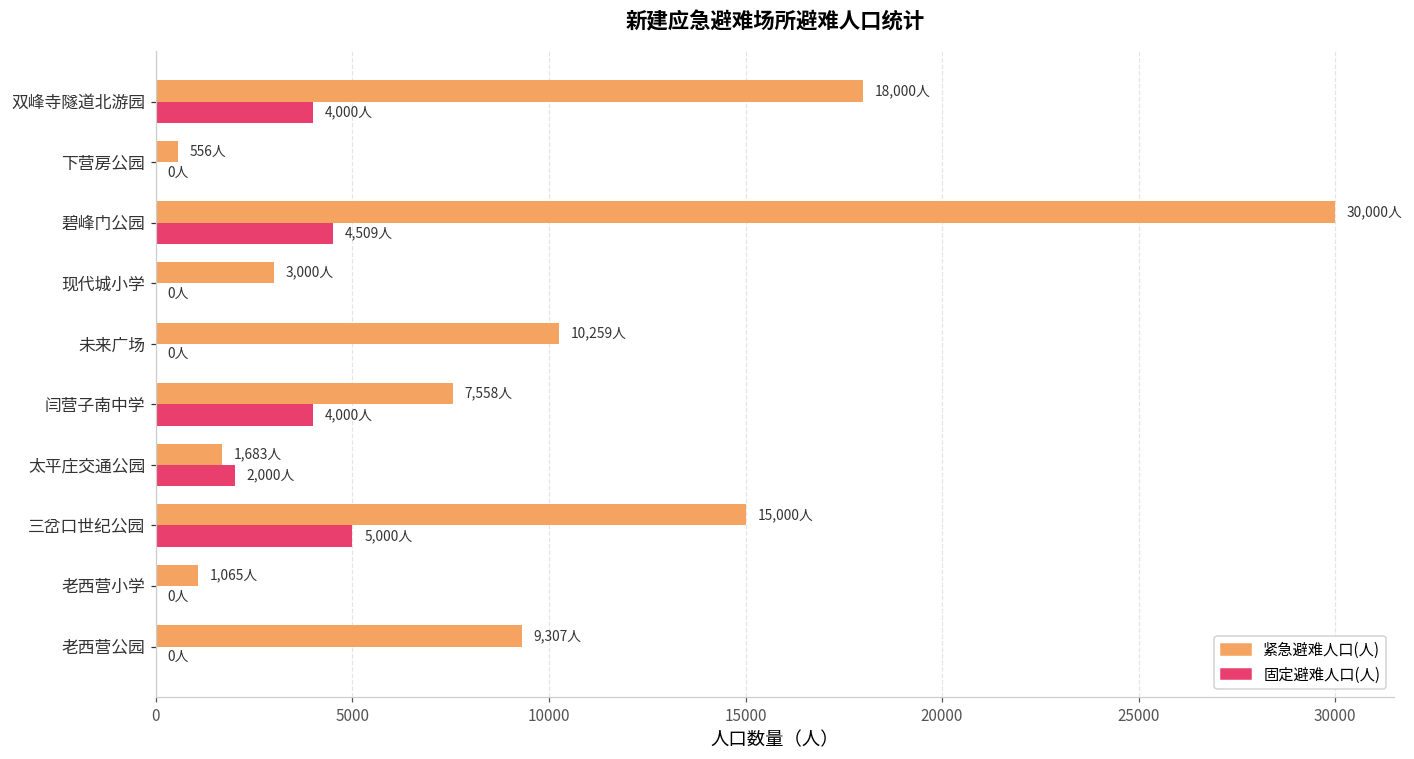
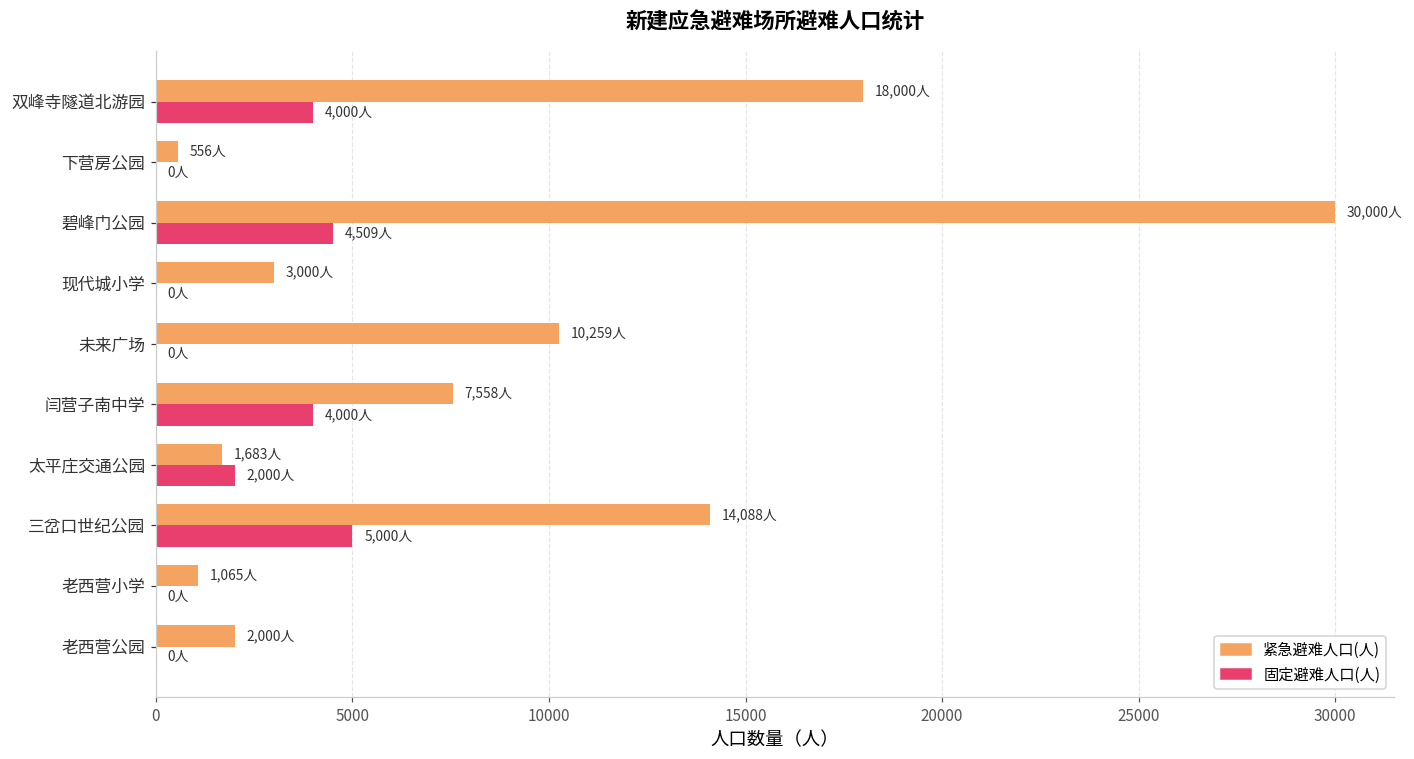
  {
    "紧急避难人口(人)": {
      "双峰寺隧道北游园": "18,000人",
      "下营房公园": "556人",
      "碧峰门公园": "30,000人",
      "现代城小学": "3,000人",
      "未来广场": "10,259人",
      "闫营子南中学": "7,558人",
      "太平庄交通公园": "1,683人",
-     "三岔口世纪公园": "15,000人",
+     "三岔口世纪公园": "14,088人",
      "老西营小学": "1,065人",
-     "老西营公园": "9,307人"
+     "老西营公园": "2,000人"
    },
    "固定避难人口(人)": {
      "双峰寺隧道北游园": "4,000人",
      "下营房公园": "0人",
      "碧峰门公园": "4,509人",
      "现代城小学": "0人",
      "未来广场": "0人",
      "闫营子南中学": "4,000人",
      "太平庄交通公园": "2,000人",
      "三岔口世纪公园": "5,000人",
      "老西营小学": "0人",
      "老西营公园": "0人"
    }
  }
